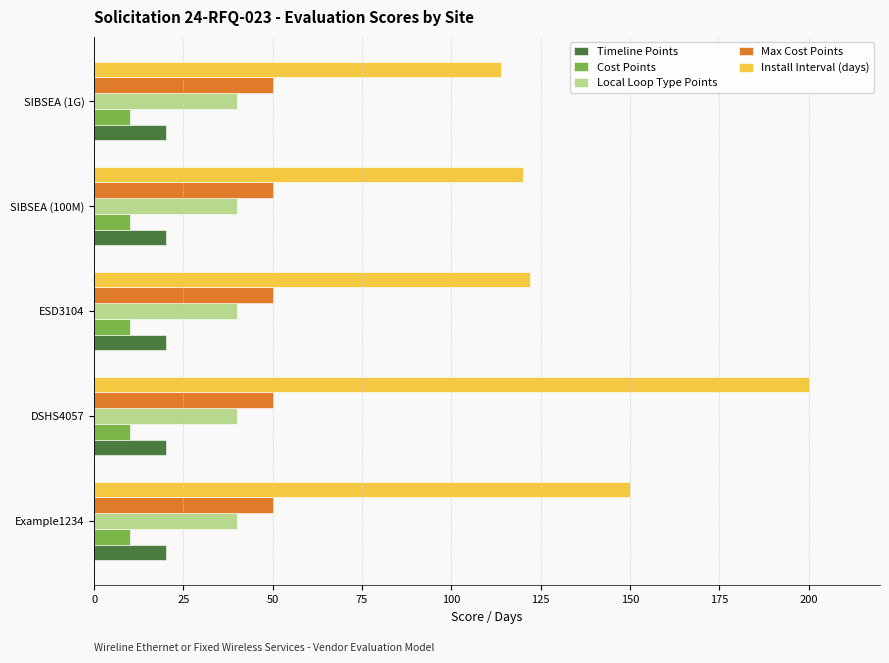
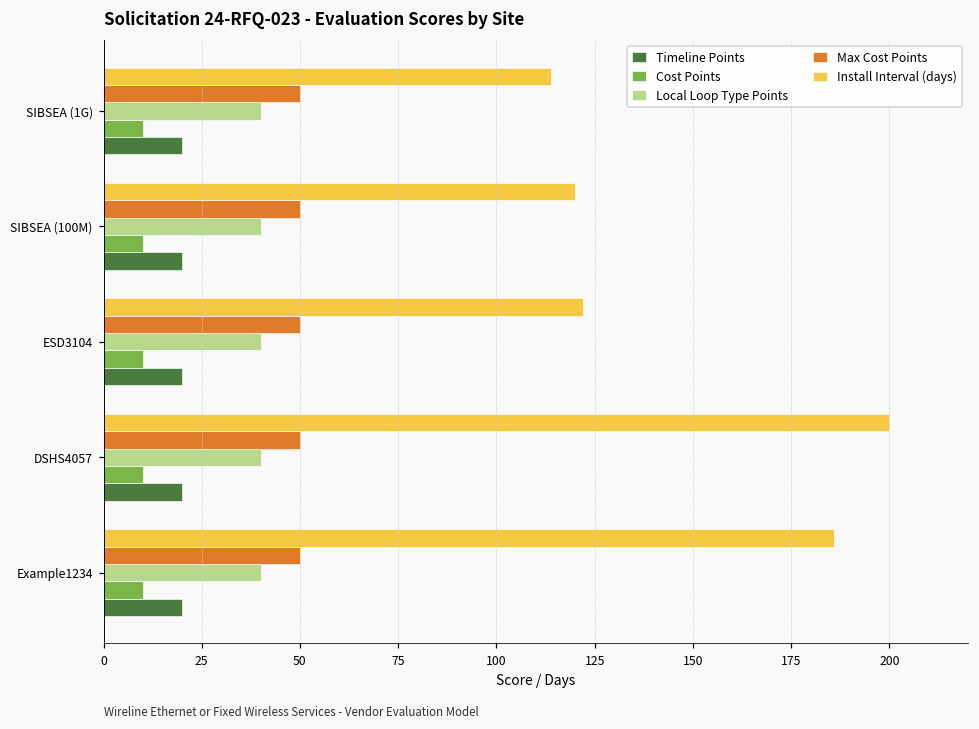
  {
    "Timeline Points": {
      "SIBSEA (1G)": 20,
      "SIBSEA (100M)": 20,
      "ESD3104": 20,
      "DSHS4057": 20,
      "Example1234": 20
    },
    "Cost Points": {
      "SIBSEA (1G)": 10,
      "SIBSEA (100M)": 10,
      "ESD3104": 10,
      "DSHS4057": 10,
      "Example1234": 10
    },
    "Local Loop Type Points": {
      "SIBSEA (1G)": 40,
      "SIBSEA (100M)": 40,
      "ESD3104": 40,
      "DSHS4057": 40,
      "Example1234": 40
    },
    "Max Cost Points": {
      "SIBSEA (1G)": 50,
      "SIBSEA (100M)": 50,
      "ESD3104": 50,
      "DSHS4057": 50,
      "Example1234": 50
    },
    "Install Interval (days)": {
      "SIBSEA (1G)": 114,
      "SIBSEA (100M)": 120,
      "ESD3104": 122,
      "DSHS4057": 200,
-     "Example1234": 150
+     "Example1234": 186
    }
  }
